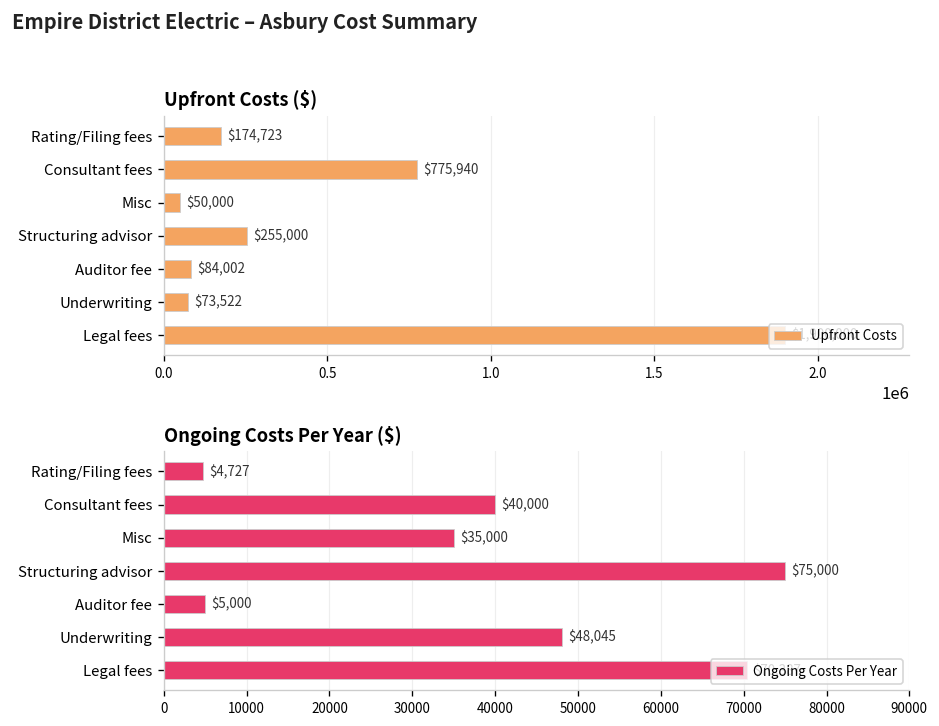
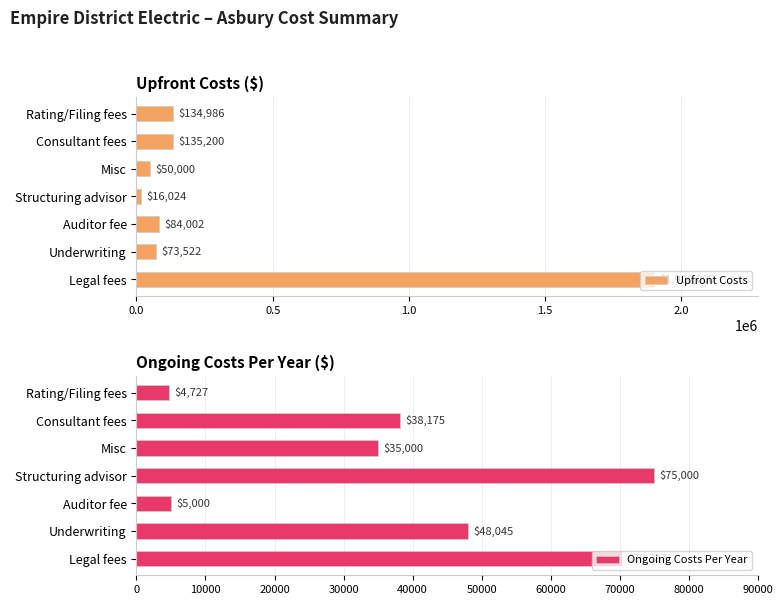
  {
    "Upfront Costs ($)": {
-     "Rating/Filing fees": "$174,723",
-     "Consultant fees": "$775,940",
+     "Rating/Filing fees": "$134,986",
+     "Consultant fees": "$135,200",
      "Misc": "$50,000",
-     "Structuring advisor": "$255,000",
+     "Structuring advisor": "$16,024",
      "Auditor fee": "$84,002",
      "Underwriting": "$73,522"
    },
    "Ongoing Costs Per Year ($)": {
      "Rating/Filing fees": "$4,727",
-     "Consultant fees": "$40,000",
+     "Consultant fees": "$38,175",
      "Misc": "$35,000",
      "Structuring advisor": "$75,000",
      "Auditor fee": "$5,000",
      "Underwriting": "$48,045"
    }
  }
